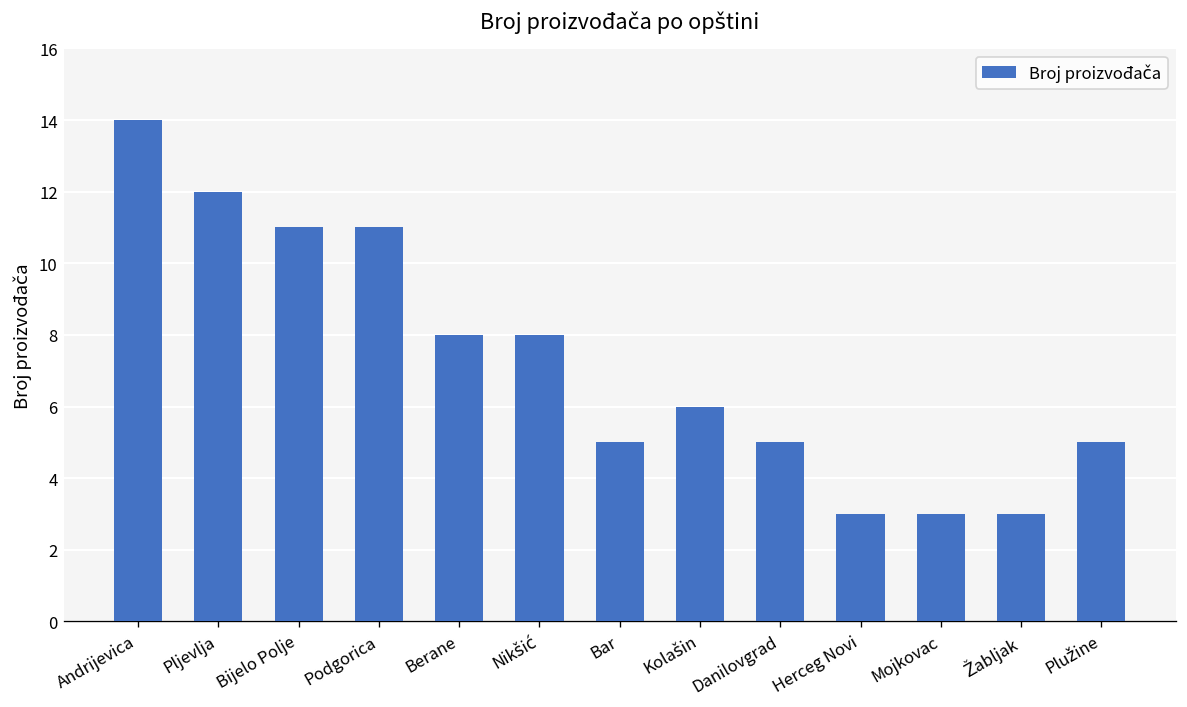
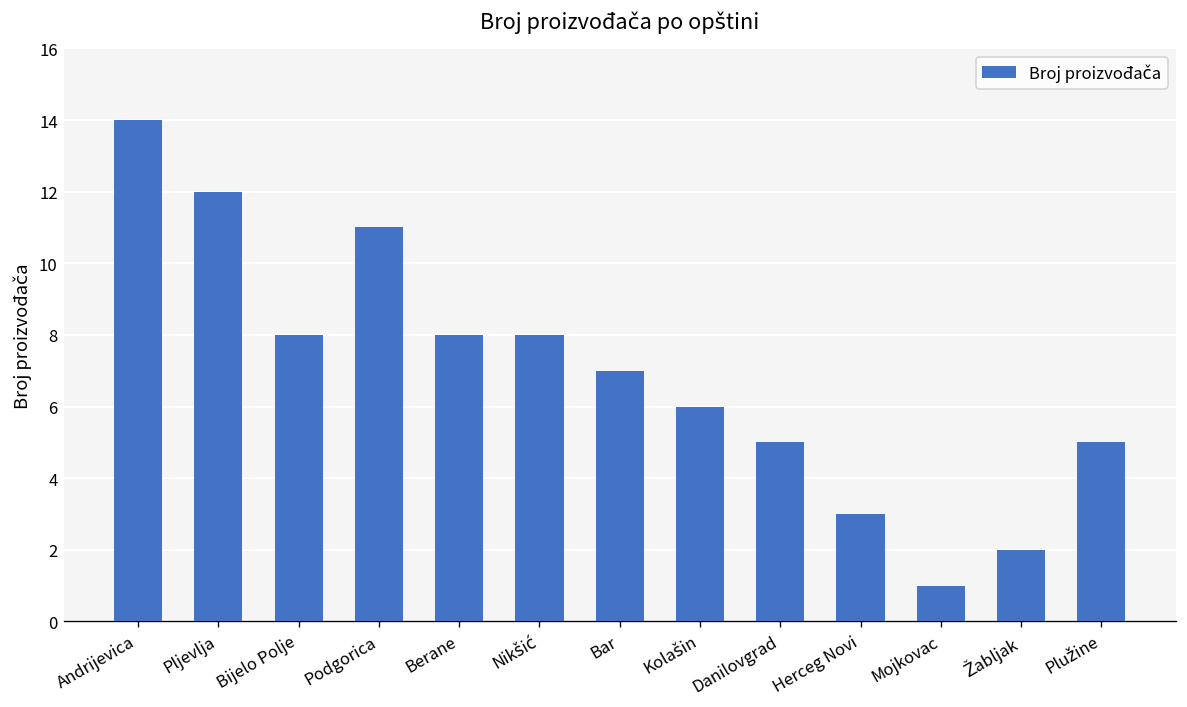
  {
    "Andrijevica": 14,
    "Pljevlja": 12,
-   "Bijelo Polje": 11,
+   "Bijelo Polje": 8,
    "Podgorica": 11,
    "Berane": 8,
    "Nikšić": 8,
-   "Bar": 5,
+   "Bar": 7,
    "Kolašin": 6,
    "Danilovgrad": 5,
    "Herceg Novi": 3,
-   "Mojkovac": 3,
-   "Žabljak": 3,
+   "Mojkovac": 1,
+   "Žabljak": 2,
    "Plužine": 5
  }
